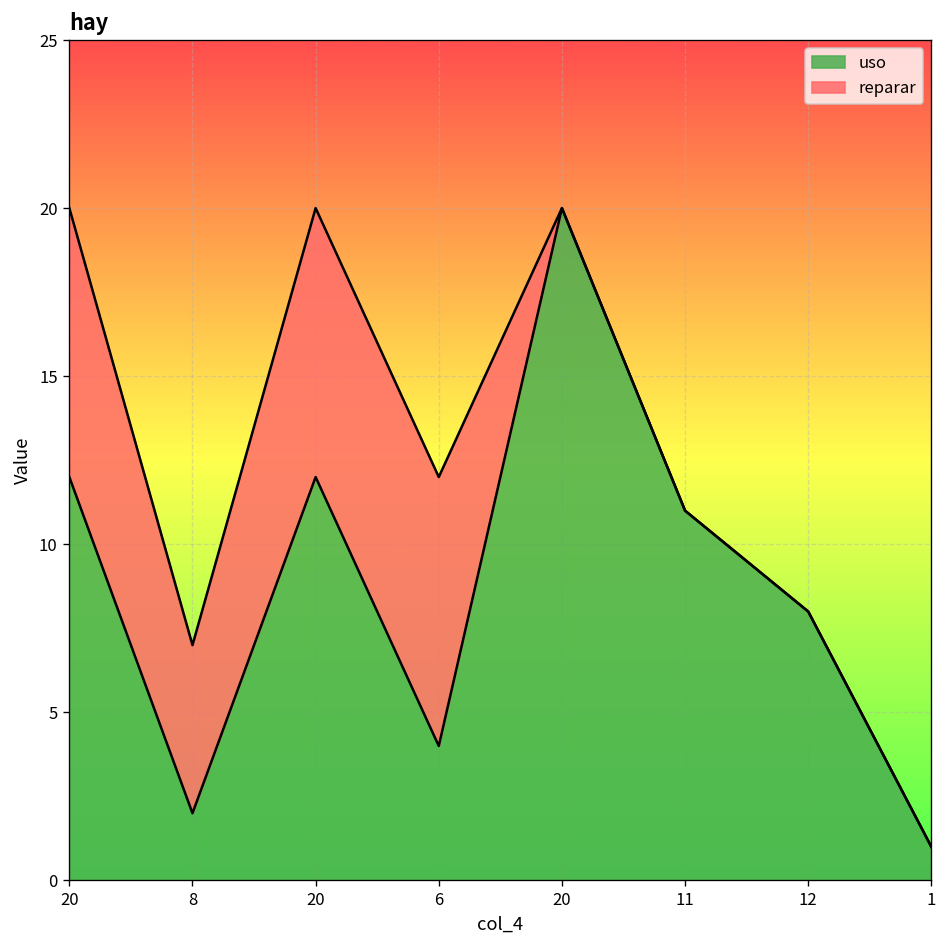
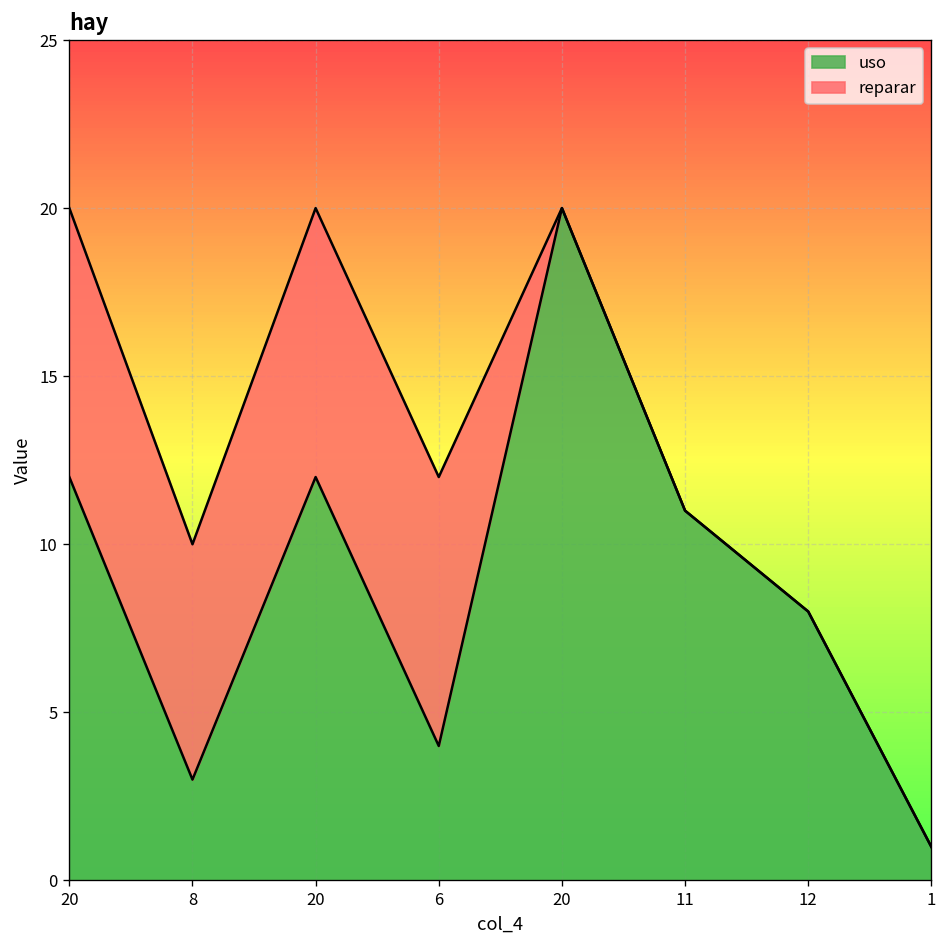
  {
    "uso": {
-     "8": 2,
+     "8": 3,
      "6": 4
    },
    "reparar": {
-     "8": 5,
+     "8": 7,
      "6": 8
    }
  }
